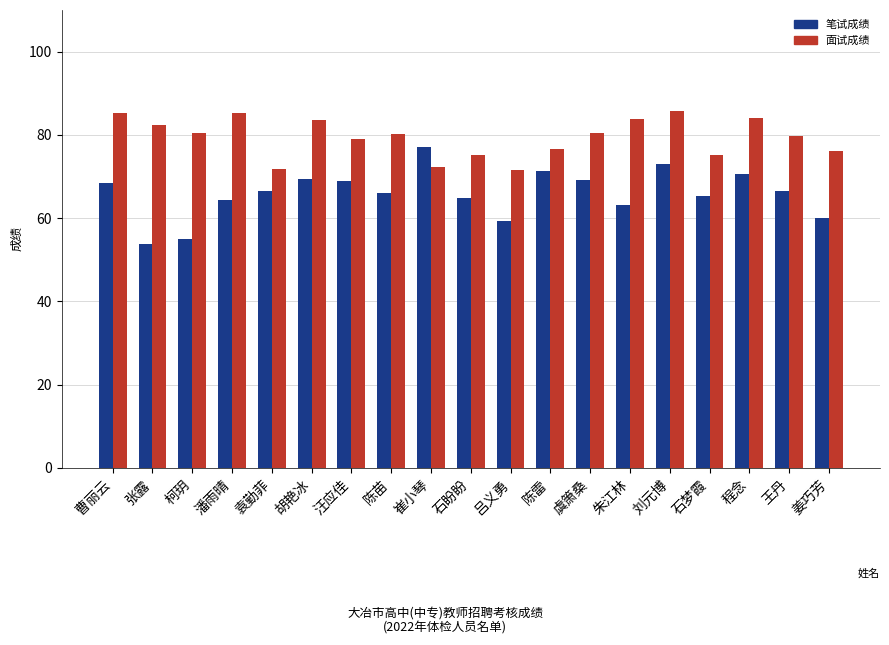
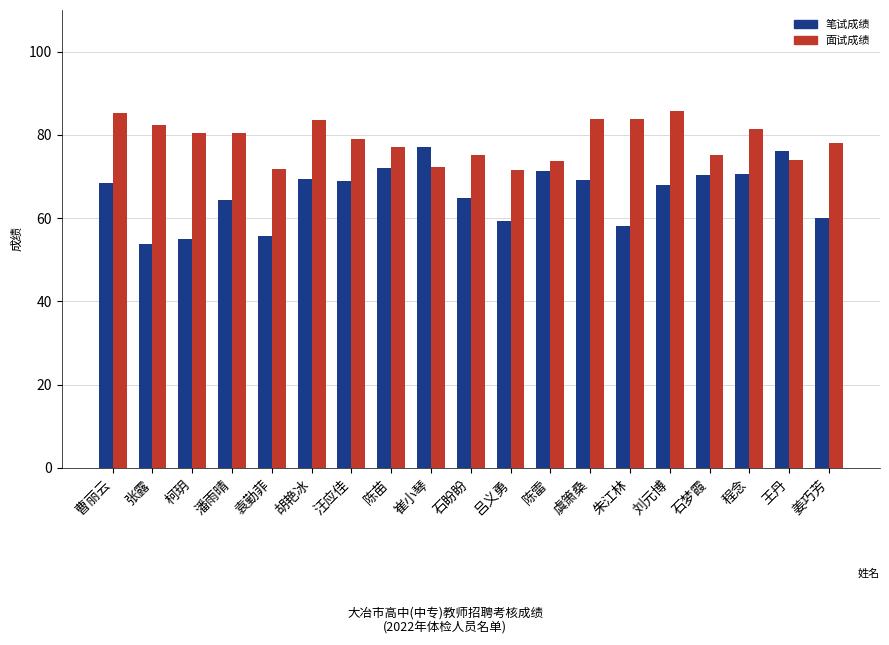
  {
    "笔试成绩": {
      "曹丽云": 68,
      "张露": 54,
      "柯玥": 55,
      "潘雨晴": 64,
-     "袁勤菲": 67,
+     "袁勤菲": 56,
      "胡艳冰": 69,
      "汪应佳": 69,
-     "陈苗": 66,
+     "陈苗": 72,
      "崔小琴": 77,
      "石盼盼": 65,
      "吕义勇": 59,
      "陈雷": 71,
      "虞箫桑": 69,
-     "朱江林": 63,
-     "刘元博": 73,
-     "石梦霞": 65,
+     "朱江林": 58,
+     "刘元博": 68,
+     "石梦霞": 70,
      "程念": 71,
-     "王丹": 67,
+     "王丹": 76,
      "姜巧芳": 60
    },
    "面试成绩": {
      "曹丽云": 85,
      "张露": 82,
      "柯玥": 81,
-     "潘雨晴": 85,
+     "潘雨晴": 80,
      "袁勤菲": 72,
      "胡艳冰": 83,
      "汪应佳": 79,
-     "陈苗": 80,
+     "陈苗": 77,
      "崔小琴": 72,
      "石盼盼": 75,
      "吕义勇": 72,
-     "陈雷": 77,
-     "虞箫桑": 80,
+     "陈雷": 74,
+     "虞箫桑": 84,
      "朱江林": 84,
      "刘元博": 86,
      "石梦霞": 75,
-     "程念": 84,
-     "王丹": 80,
-     "姜巧芳": 76
+     "程念": 81,
+     "王丹": 74,
+     "姜巧芳": 78
    }
  }
